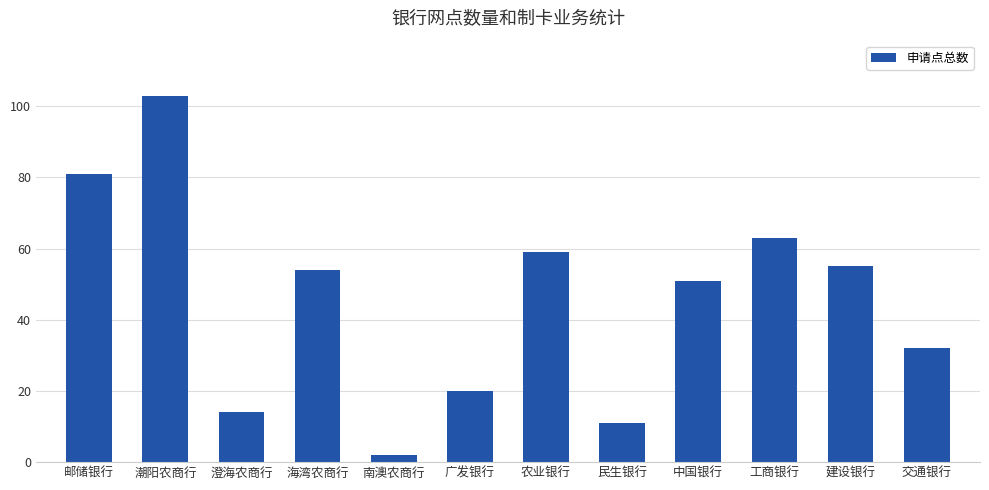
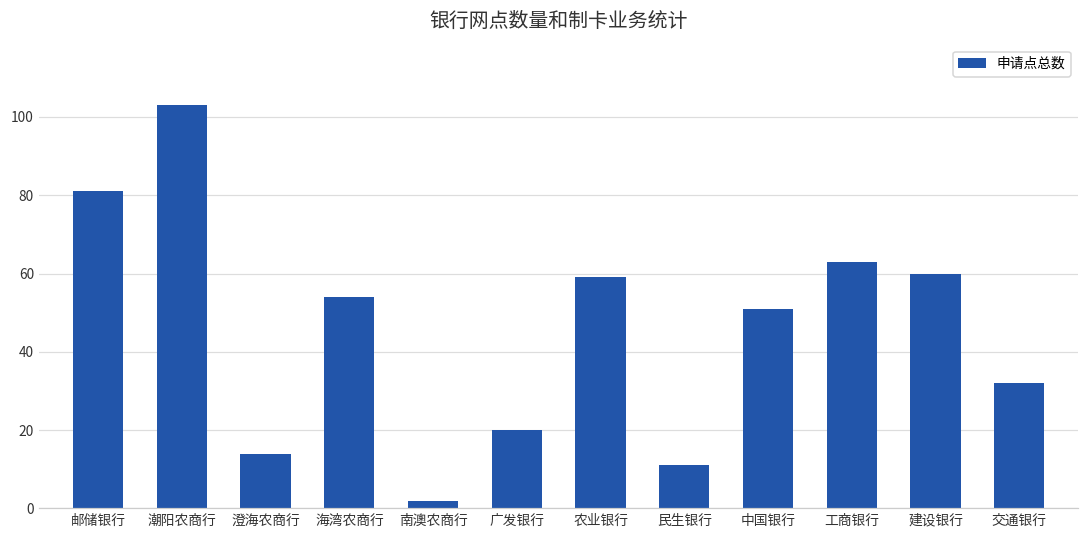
  {
    "邮储银行": 81,
    "潮阳农商行": 103,
    "澄海农商行": 14,
    "海湾农商行": 54,
    "南澳农商行": 2,
    "广发银行": 20,
    "农业银行": 59,
    "民生银行": 11,
    "中国银行": 51,
    "工商银行": 63,
-   "建设银行": 55,
+   "建设银行": 60,
    "交通银行": 32
  }
